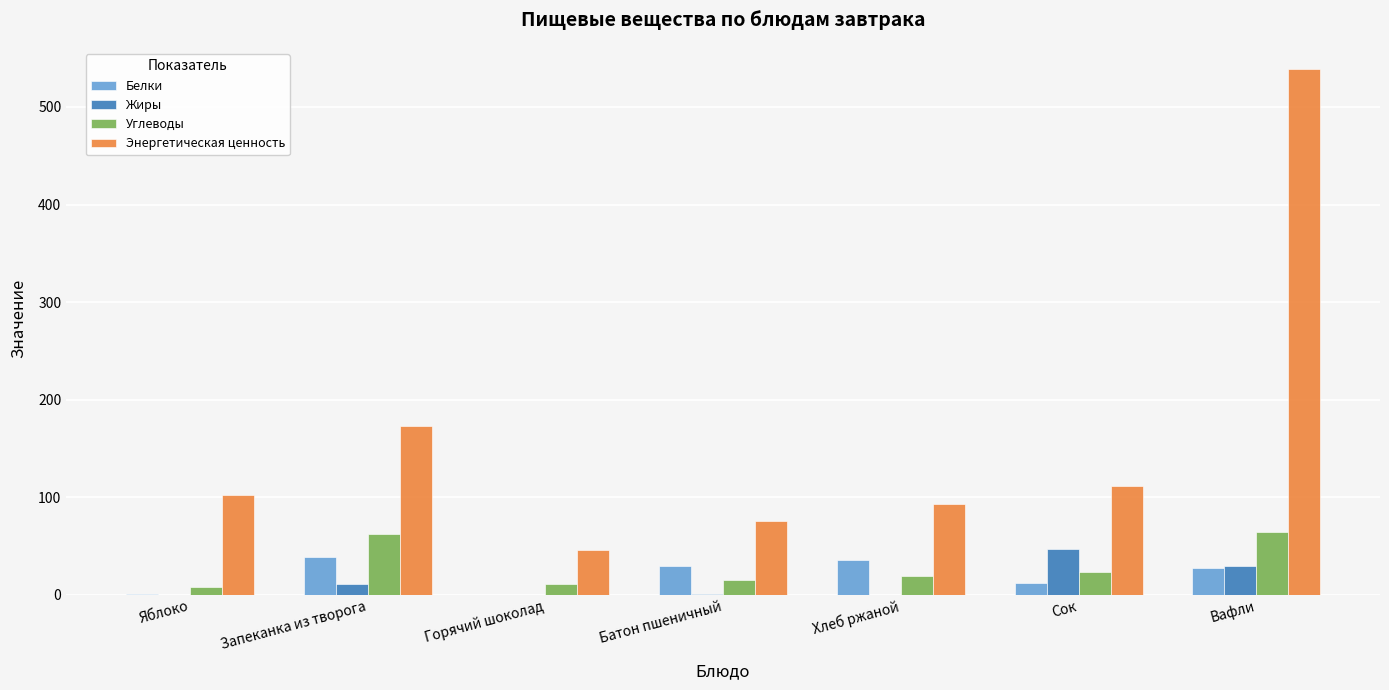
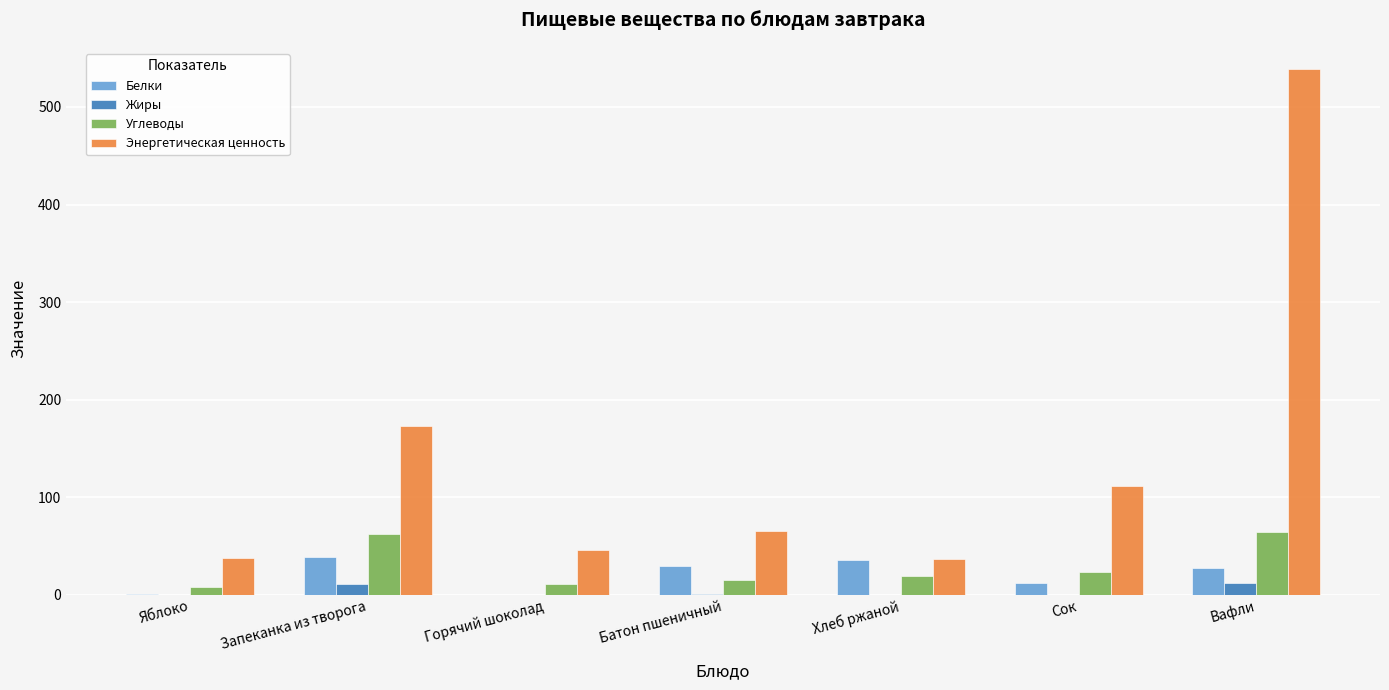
  {
    "Белки": {
      "Запеканка из творога": 40,
      "Батон пшеничный": 30,
      "Хлеб ржаной": 40,
      "Сок": 10,
      "Вафли": 30
    },
    "Жиры": {
      "Запеканка из творога": 10,
      "Горячий шоколад": 0,
-     "Сок": 50,
-     "Вафли": 30
+     "Сок": 0,
+     "Вафли": 10
    },
    "Углеводы": {
      "Яблоко": 10,
      "Запеканка из творога": 60,
      "Горячий шоколад": 10,
      "Батон пшеничный": 10,
      "Хлеб ржаной": 20,
      "Сок": 20,
      "Вафли": 60
    },
    "Энергетическая ценность": {
-     "Яблоко": 100,
+     "Яблоко": 40,
      "Запеканка из творога": 170,
      "Горячий шоколад": 50,
-     "Батон пшеничный": 80,
-     "Хлеб ржаной": 90,
+     "Батон пшеничный": 70,
+     "Хлеб ржаной": 40,
      "Сок": 110,
      "Вафли": 540
    }
  }
